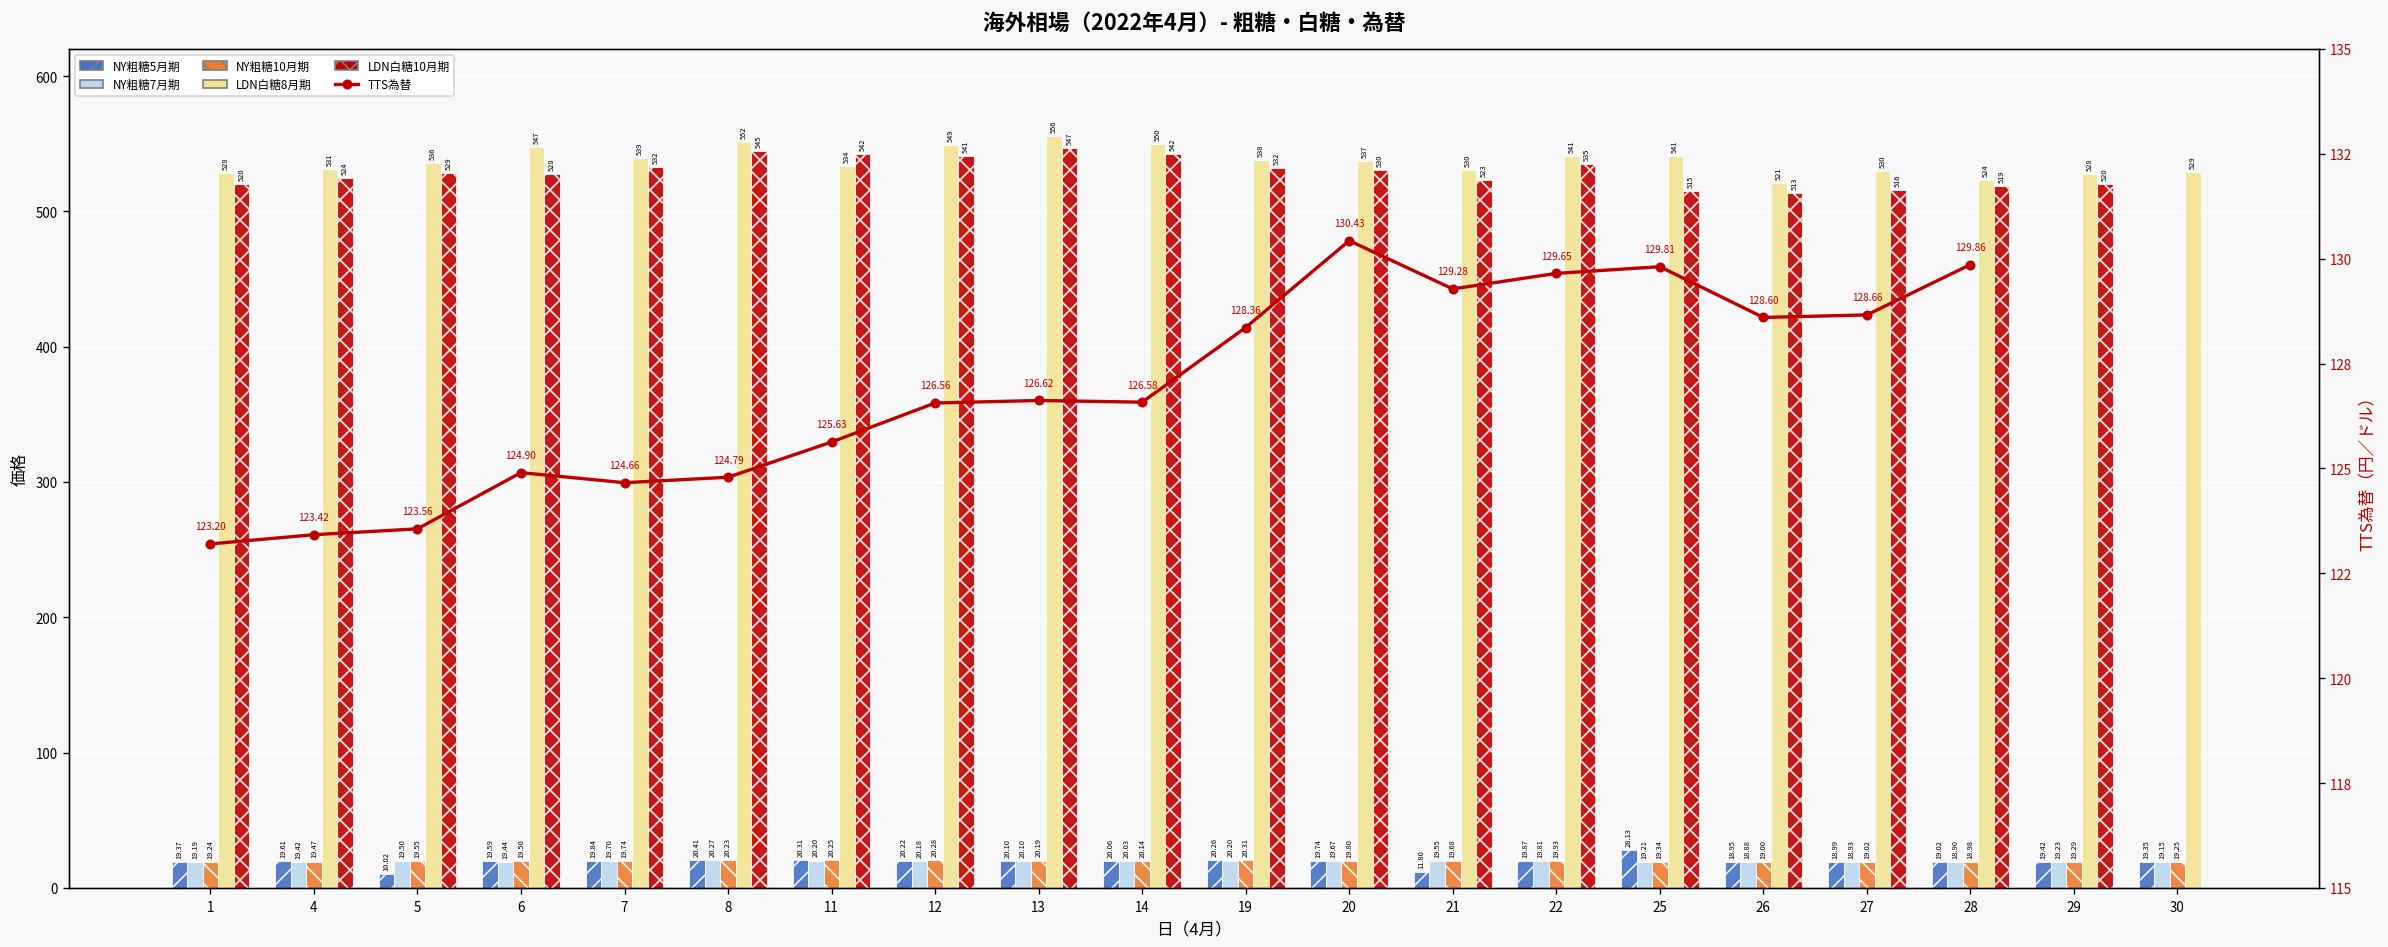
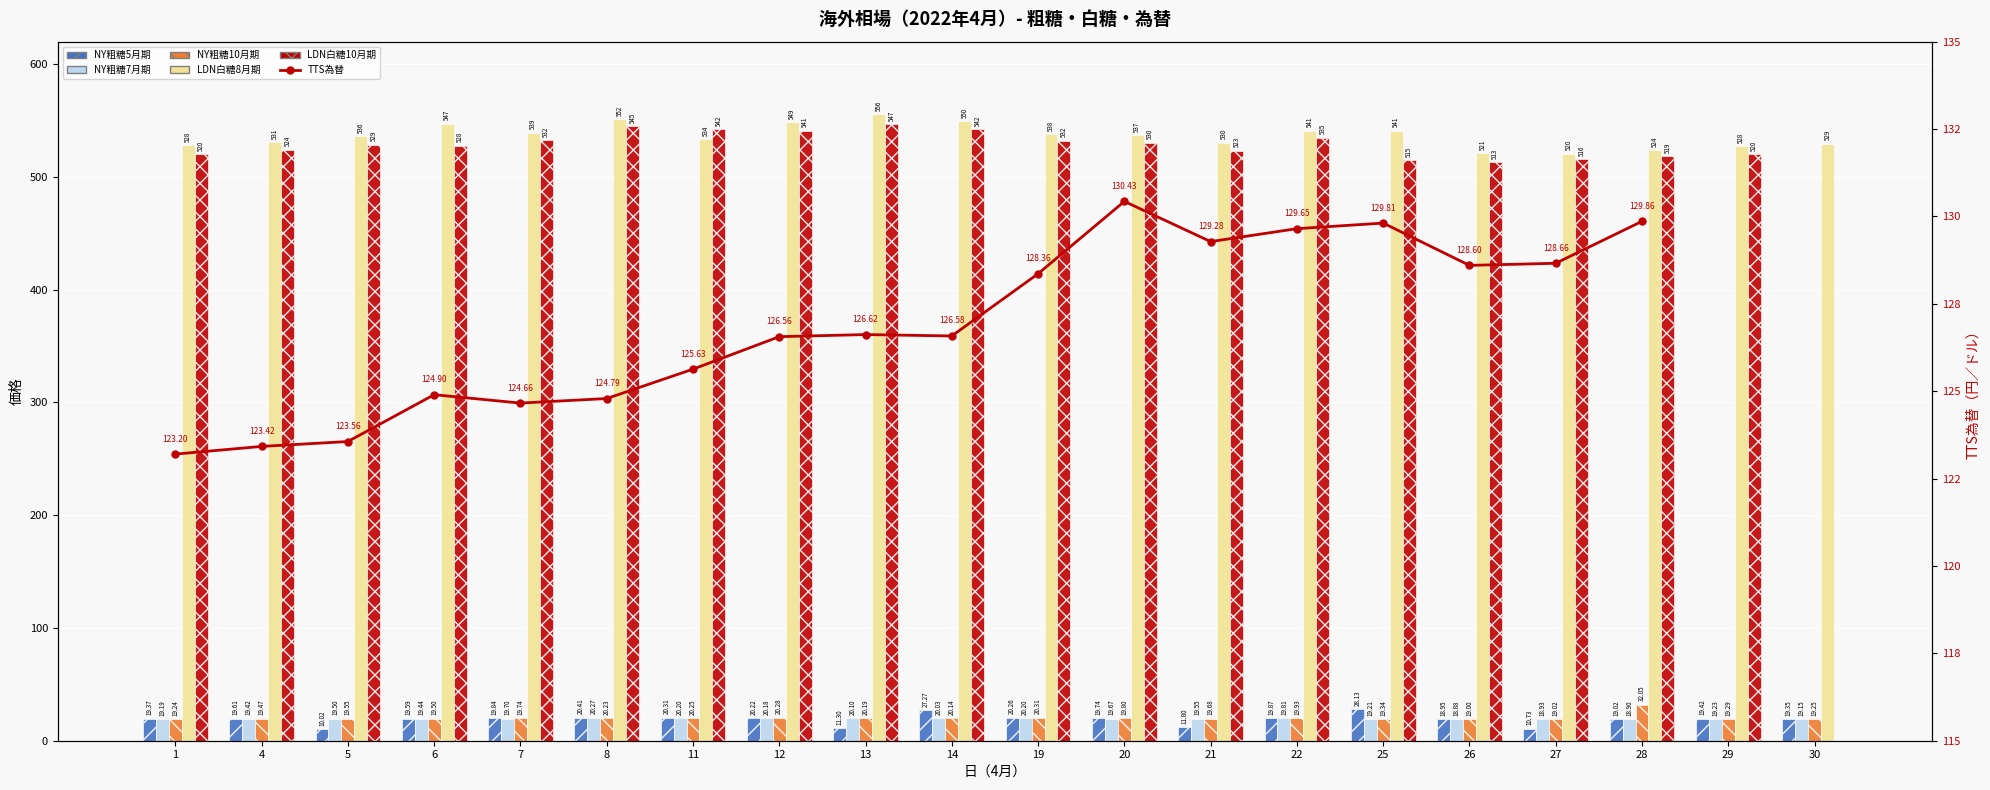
  {
    "NY粗糖5月期": {
      "1": 19.37,
      "4": 19.61,
      "5": 10.02,
      "6": 19.59,
      "7": 19.84,
      "8": 20.41,
      "11": 20.31,
      "12": 20.22,
-     "13": 20.10,
-     "14": 20.06,
+     "13": 11.30,
+     "14": 27.27,
      "19": 20.26,
      "20": 19.74,
      "21": 11.80,
      "22": 19.87,
      "25": 28.13,
      "26": 18.95,
-     "27": 18.99,
+     "27": 10.73,
      "28": 19.02,
      "29": 19.42,
      "30": 19.35
    },
    "NY粗糖7月期": {
      "1": 19.19,
      "4": 19.42,
      "5": 19.50,
      "6": 19.44,
      "7": 19.70,
      "8": 20.27,
      "11": 20.20,
      "12": 20.18,
      "13": 20.10,
      "14": 20.03,
      "19": 20.20,
      "20": 19.67,
      "21": 19.55,
      "22": 19.81,
      "25": 19.21,
      "26": 18.88,
      "27": 18.93,
      "28": 18.90,
      "29": 19.23,
      "30": 19.15
    },
    "NY粗糖10月期": {
      "1": 19.24,
      "4": 19.47,
      "5": 19.55,
      "6": 19.50,
      "7": 19.74,
      "8": 20.23,
      "11": 20.25,
      "12": 20.28,
      "13": 20.19,
      "14": 20.14,
      "19": 20.31,
      "20": 19.80,
      "21": 19.68,
      "22": 19.93,
      "25": 19.34,
      "26": 19.00,
      "27": 19.02,
-     "28": 18.98,
+     "28": 32.05,
      "29": 19.29,
      "30": 19.25
    },
    "LDN白糖8月期": {
      "1": 528,
      "4": 531,
      "5": 536,
      "6": 547,
      "7": 539,
      "8": 552,
      "11": 534,
      "12": 549,
      "13": 556,
      "14": 550,
      "19": 538,
      "20": 537,
      "21": 530,
      "22": 541,
      "25": 541,
      "26": 521,
-     "27": 530,
+     "27": 520,
      "28": 524,
      "29": 528,
      "30": 529
    }
  }
